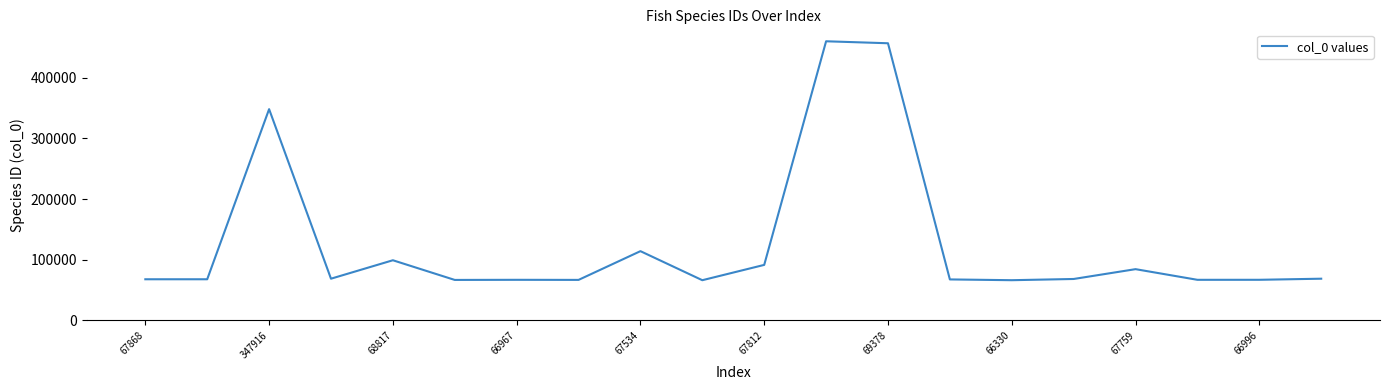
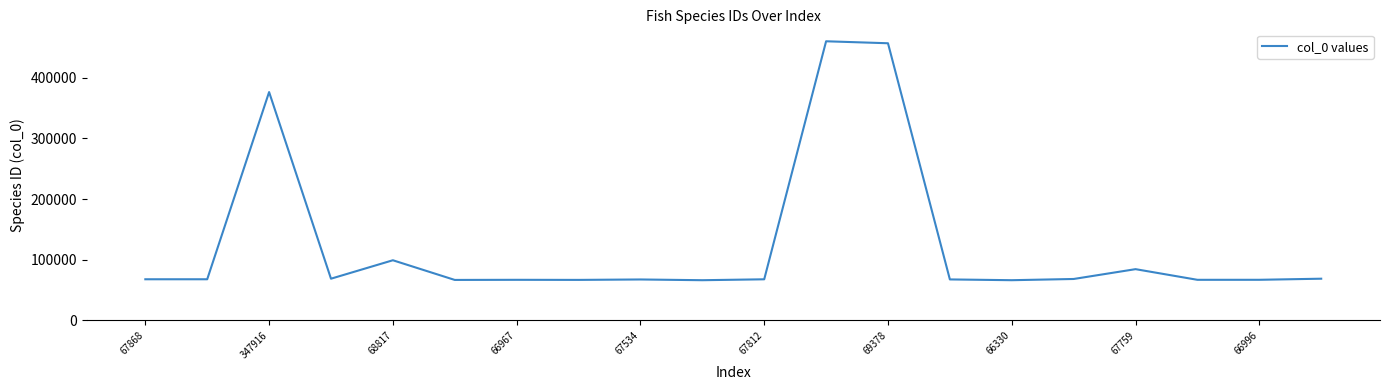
  {
    "67868": 70000,
-   "347916": 350000,
+   "347916": 380000,
    "68817": 100000,
    "66967": 70000,
-   "67534": 110000,
-   "67812": 90000,
+   "67534": 70000,
+   "67812": 70000,
    "69378": 460000,
    "66330": 70000,
    "67759": 80000,
    "66996": 70000
  }
